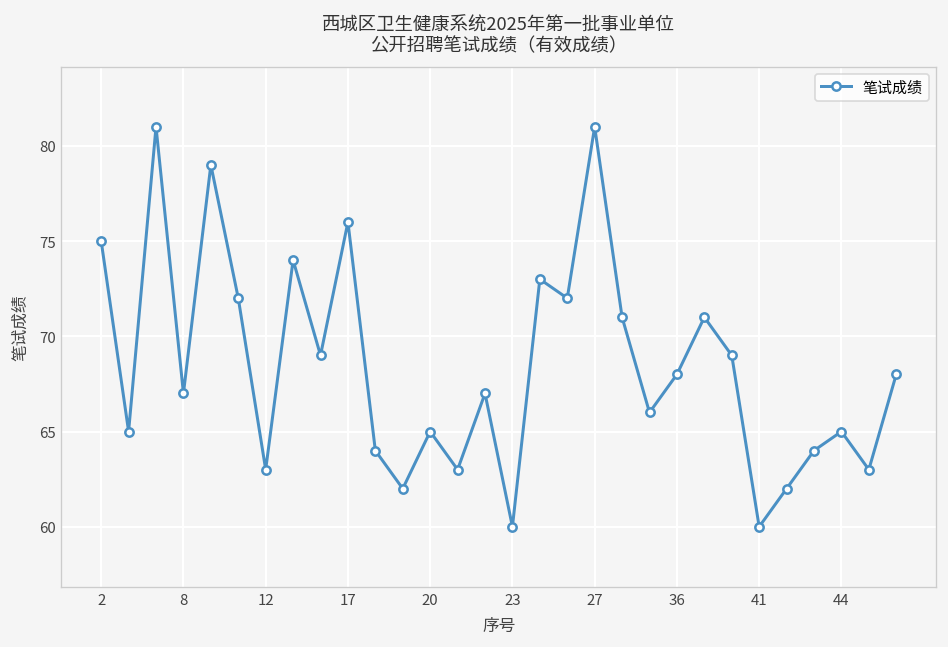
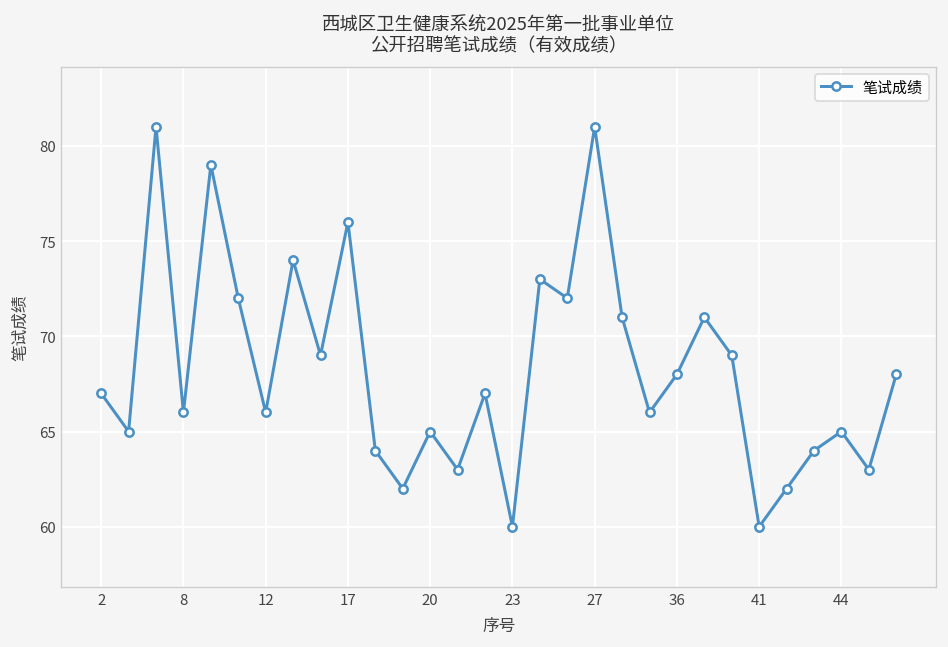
  {
-   "2": 75,
-   "8": 67,
-   "12": 63,
+   "2": 67,
+   "8": 66,
+   "12": 66,
    "17": 76,
    "20": 65,
    "23": 60,
    "27": 81,
    "36": 68,
    "41": 60,
    "44": 65
  }
